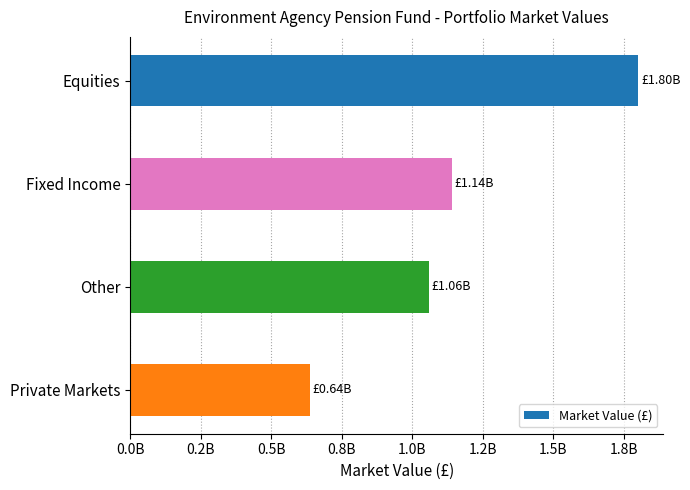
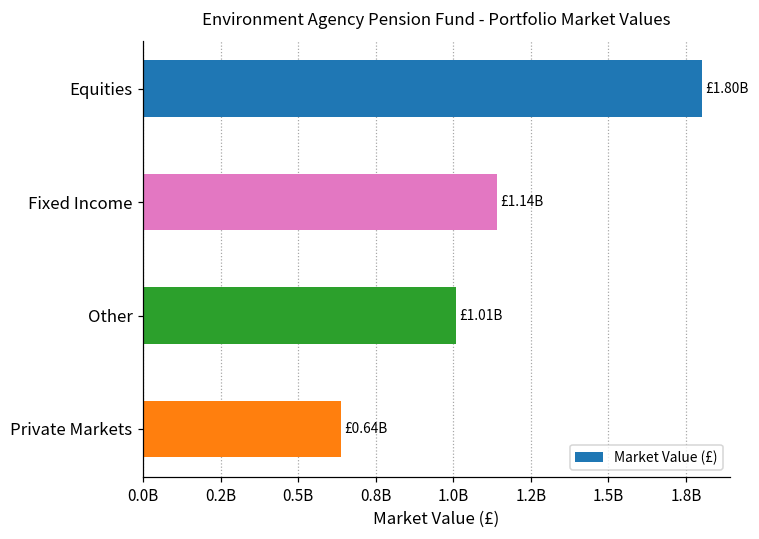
  {
    "Equities": "£1.80B",
    "Fixed Income": "£1.14B",
-   "Other": "£1.06B",
+   "Other": "£1.01B",
    "Private Markets": "£0.64B"
  }
